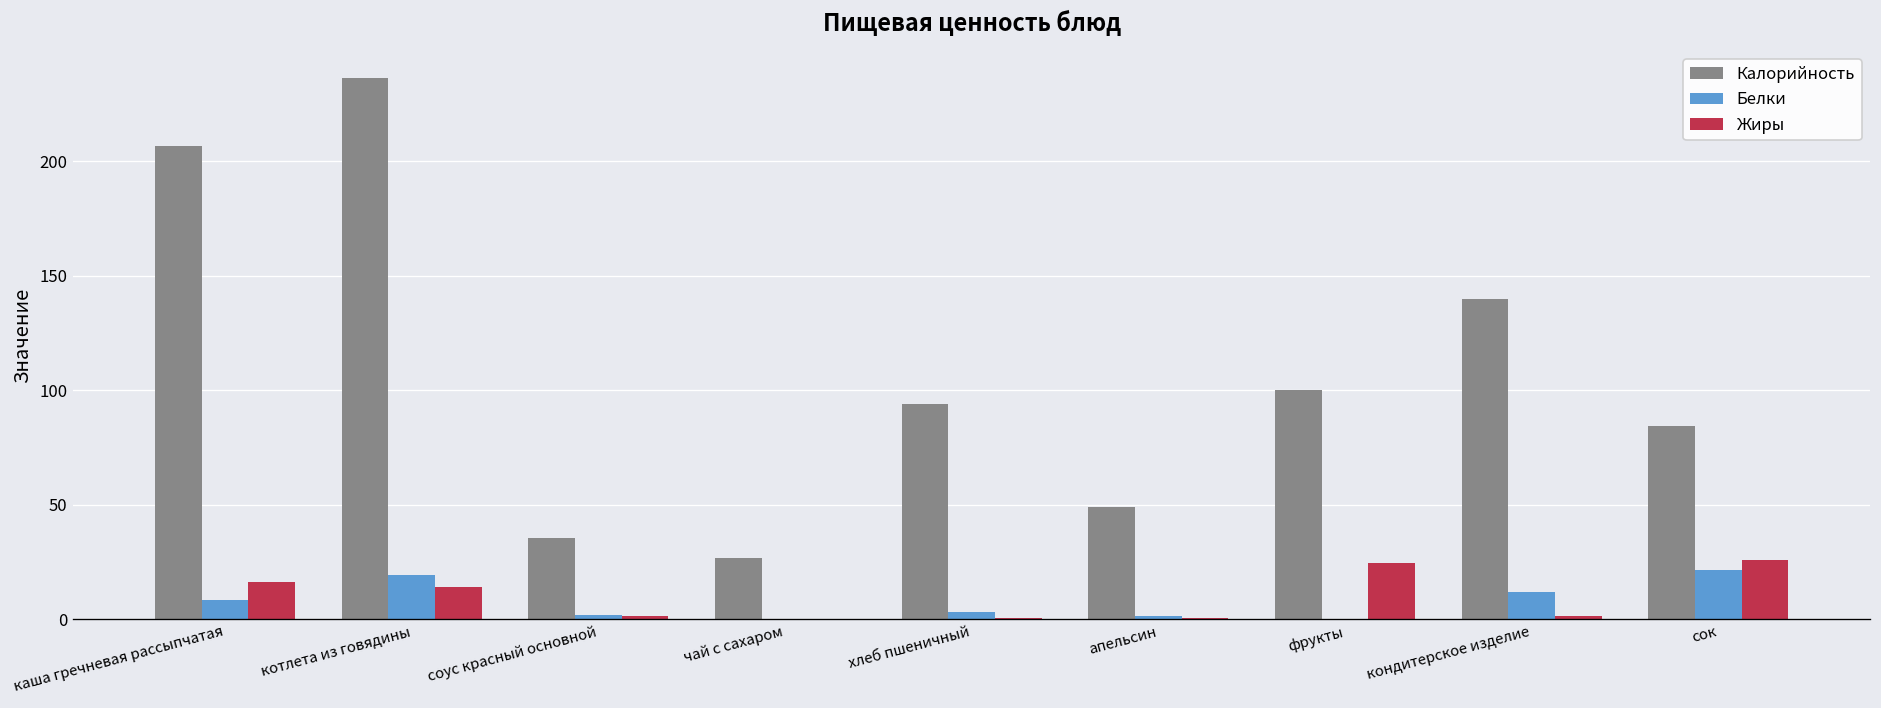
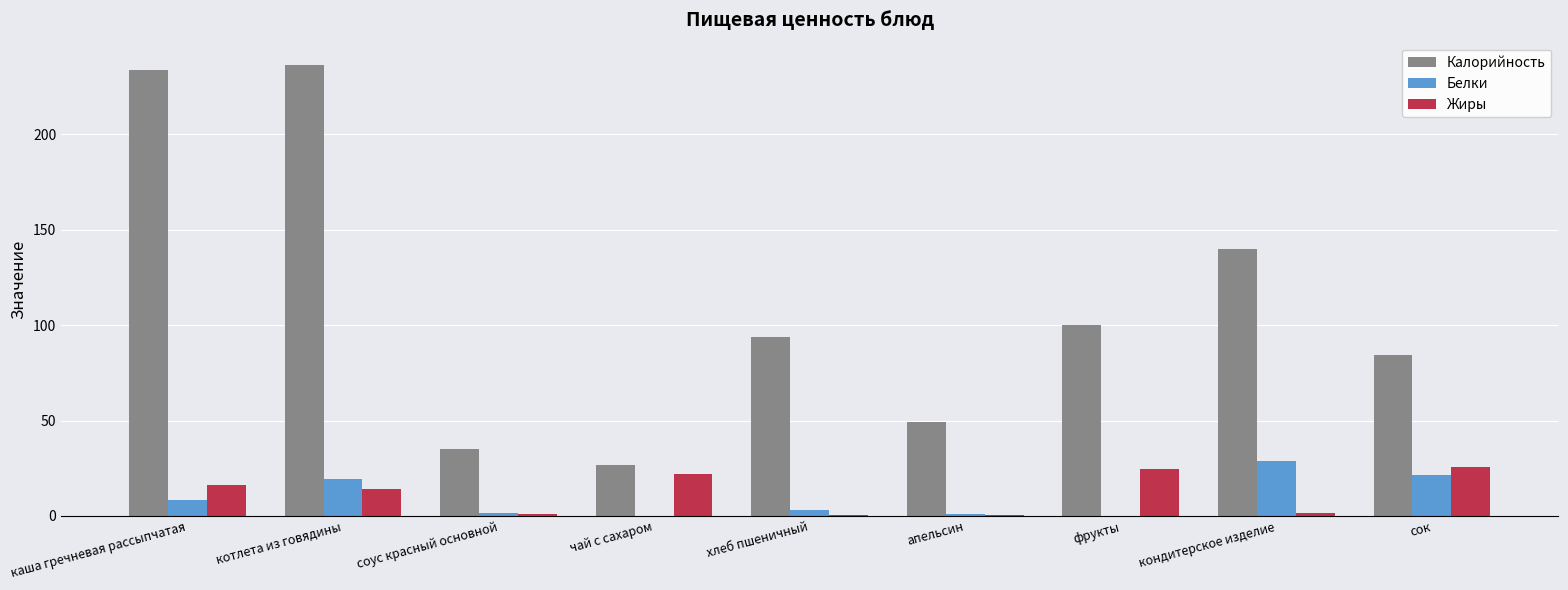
  {
    "Калорийность": {
-     "каша гречневая рассыпчатая": 207,
+     "каша гречневая рассыпчатая": 234,
      "котлета из говядины": 236,
      "соус красный основной": 35,
      "чай с сахаром": 27,
      "хлеб пшеничный": 94,
      "апельсин": 49,
      "фрукты": 100,
      "кондитерское изделие": 140,
      "сок": 85
    },
    "Белки": {
      "каша гречневая рассыпчатая": 8,
      "котлета из говядины": 19,
      "соус красный основной": 2,
      "хлеб пшеничный": 3,
-     "кондитерское изделие": 12,
+     "кондитерское изделие": 29,
      "сок": 21
    },
    "Жиры": {
      "каша гречневая рассыпчатая": 16,
      "котлета из говядины": 14,
-     "чай с сахаром": 0,
+     "чай с сахаром": 22,
      "фрукты": 25,
      "кондитерское изделие": 1,
      "сок": 26
    }
  }
